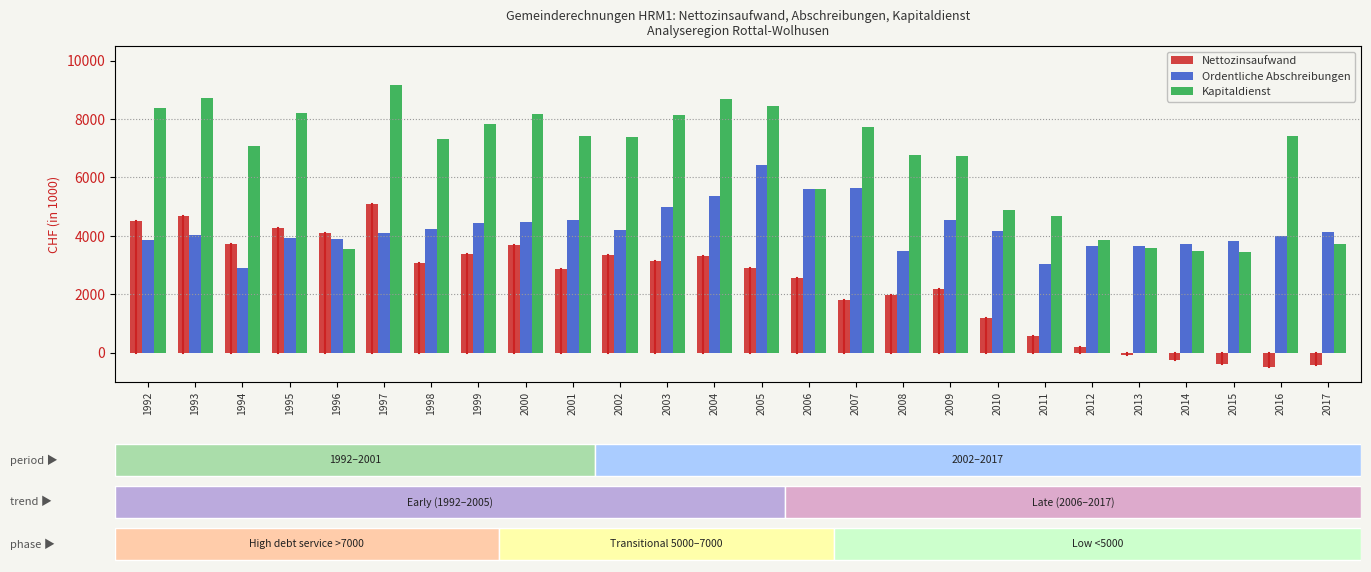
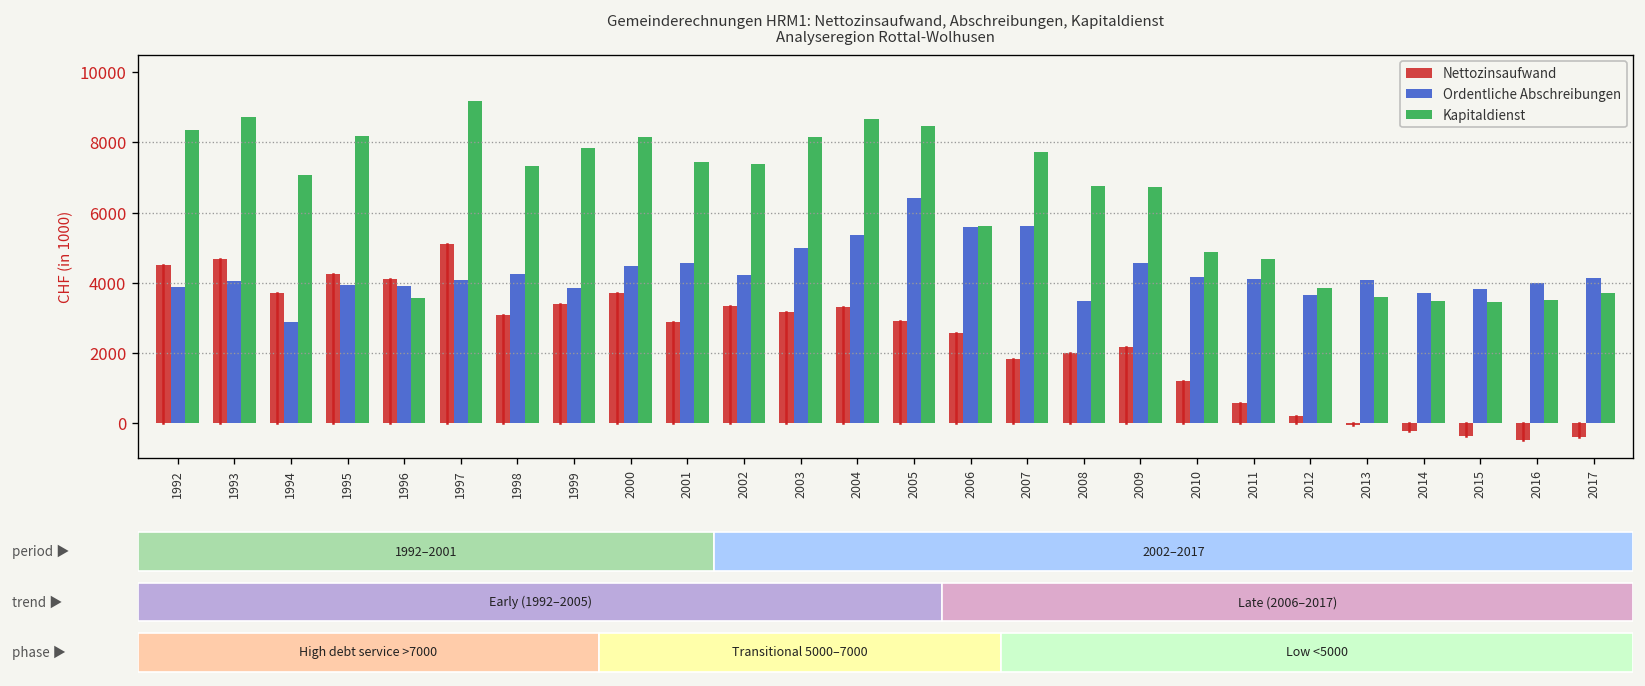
  {
    "Ordentliche Abschreibungen": {
      "1992": 3900,
      "1993": 4000,
      "1994": 2900,
      "1995": 3900,
      "1996": 3900,
      "1997": 4100,
      "1998": 4300,
-     "1999": 4500,
+     "1999": 3900,
      "2000": 4500,
      "2001": 4600,
      "2002": 4200,
      "2003": 5000,
      "2004": 5400,
      "2005": 6400,
      "2006": 5600,
      "2007": 5600,
      "2008": 3500,
      "2009": 4600,
      "2010": 4200,
-     "2011": 3000,
+     "2011": 4100,
      "2012": 3700,
-     "2013": 3700,
+     "2013": 4100,
      "2014": 3700,
      "2015": 3800,
      "2016": 4000,
      "2017": 4100
    },
    "Kapitaldienst": {
      "1992": 8400,
      "1993": 8700,
      "1994": 7100,
      "1995": 8200,
      "1996": 3600,
      "1997": 9200,
      "1998": 7300,
      "1999": 7800,
      "2000": 8200,
      "2001": 7400,
      "2002": 7400,
      "2003": 8200,
      "2004": 8700,
      "2005": 8500,
      "2006": 5600,
      "2007": 7700,
      "2008": 6800,
      "2009": 6700,
      "2010": 4900,
      "2011": 4700,
      "2012": 3900,
      "2013": 3600,
      "2014": 3500,
      "2015": 3400,
-     "2016": 7400,
+     "2016": 3500,
      "2017": 3700
    }
  }
